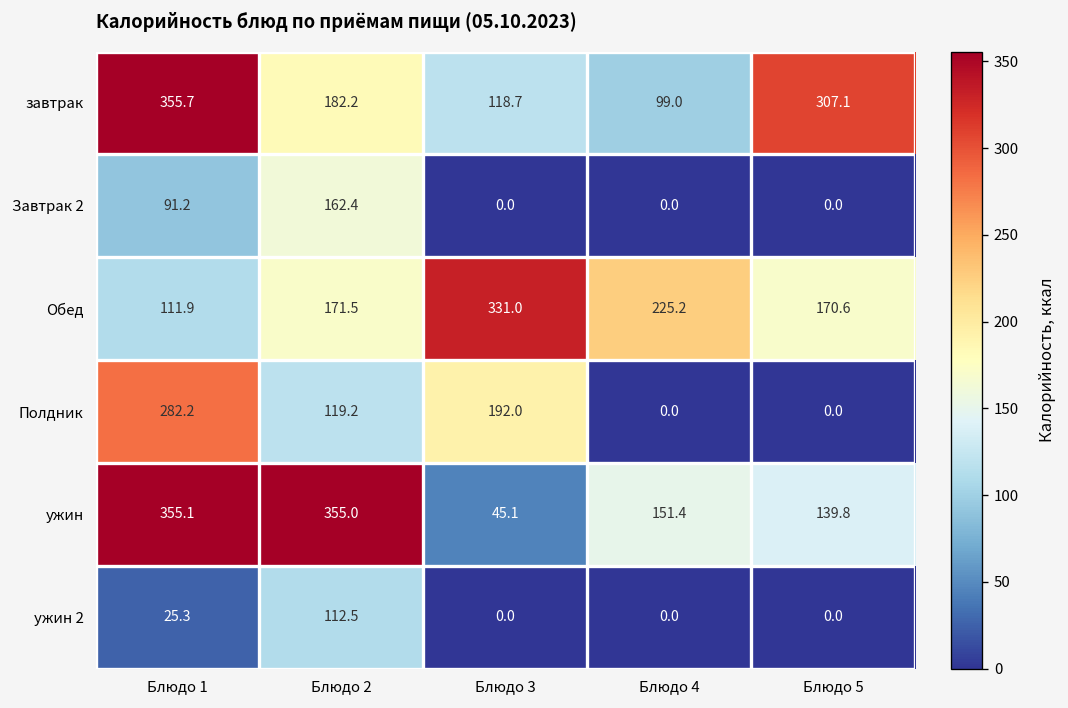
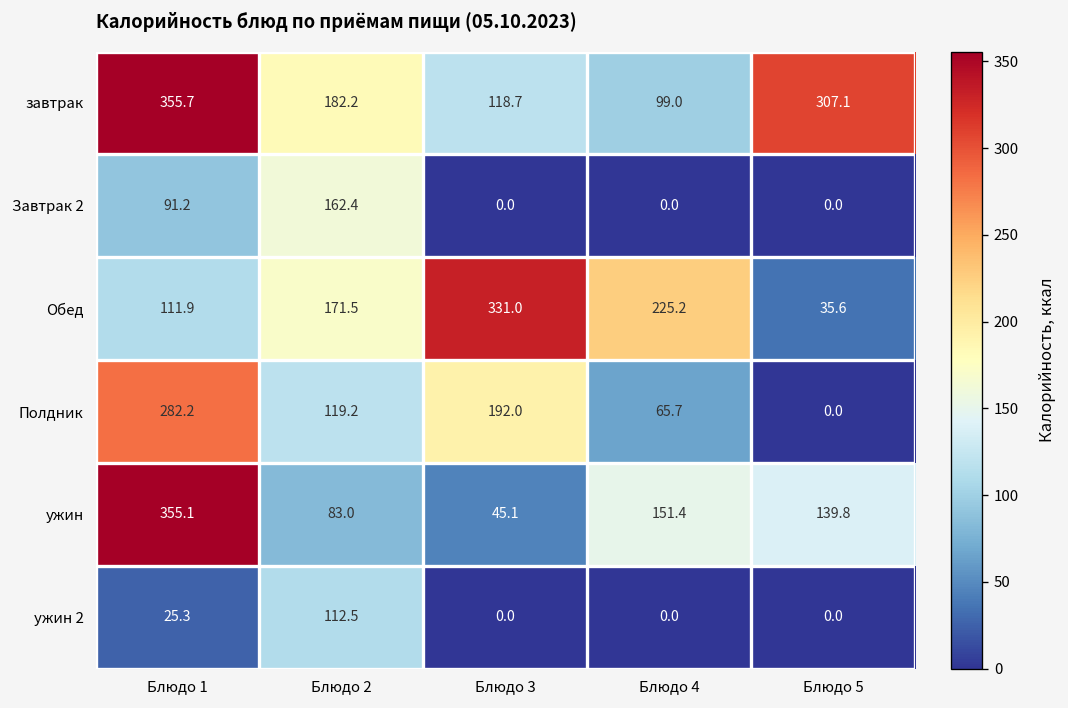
  {
    "завтрак": {
      "Блюдо 1": 355.7,
      "Блюдо 2": 182.2,
      "Блюдо 3": 118.7,
      "Блюдо 4": 99.0,
      "Блюдо 5": 307.1
    },
    "Завтрак 2": {
      "Блюдо 1": 91.2,
      "Блюдо 2": 162.4,
      "Блюдо 3": 0.0,
      "Блюдо 4": 0.0,
      "Блюдо 5": 0.0
    },
    "Обед": {
      "Блюдо 1": 111.9,
      "Блюдо 2": 171.5,
      "Блюдо 3": 331.0,
      "Блюдо 4": 225.2,
-     "Блюдо 5": 170.6
+     "Блюдо 5": 35.6
    },
    "Полдник": {
      "Блюдо 1": 282.2,
      "Блюдо 2": 119.2,
      "Блюдо 3": 192.0,
-     "Блюдо 4": 0.0,
+     "Блюдо 4": 65.7,
      "Блюдо 5": 0.0
    },
    "ужин": {
      "Блюдо 1": 355.1,
-     "Блюдо 2": 355.0,
+     "Блюдо 2": 83.0,
      "Блюдо 3": 45.1,
      "Блюдо 4": 151.4,
      "Блюдо 5": 139.8
    },
    "ужин 2": {
      "Блюдо 1": 25.3,
      "Блюдо 2": 112.5,
      "Блюдо 3": 0.0,
      "Блюдо 4": 0.0,
      "Блюдо 5": 0.0
    }
  }
